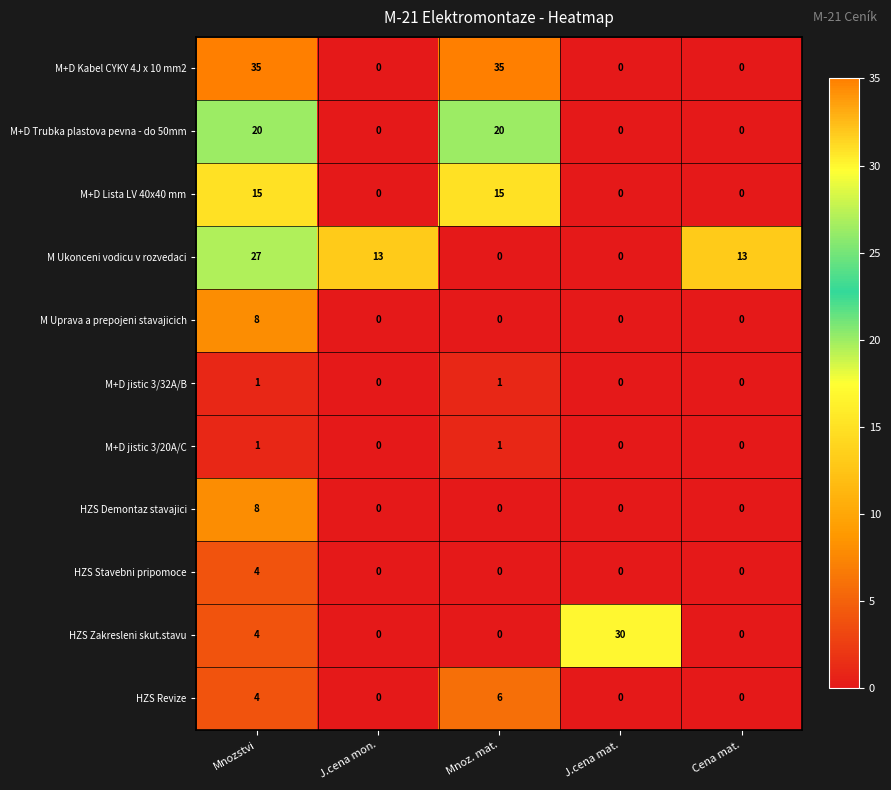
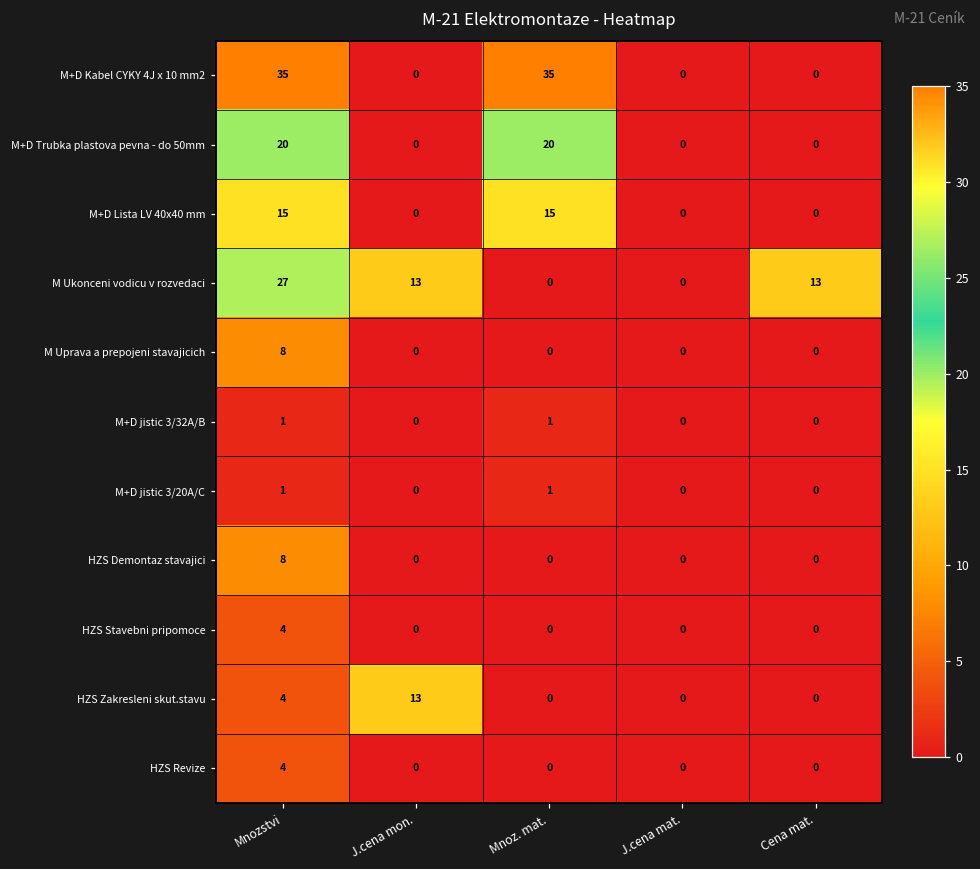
  {
    "M+D Kabel CYKY 4J x 10 mm2": {
      "Mnozstvi": 35,
      "J.cena mon.": 0,
      "Mnoz. mat.": 35,
      "J.cena mat.": 0,
      "Cena mat.": 0
    },
    "M+D Trubka plastova pevna - do 50mm": {
      "Mnozstvi": 20,
      "J.cena mon.": 0,
      "Mnoz. mat.": 20,
      "J.cena mat.": 0,
      "Cena mat.": 0
    },
    "M+D Lista LV 40x40 mm": {
      "Mnozstvi": 15,
      "J.cena mon.": 0,
      "Mnoz. mat.": 15,
      "J.cena mat.": 0,
      "Cena mat.": 0
    },
    "M Ukonceni vodicu v rozvedaci": {
      "Mnozstvi": 27,
      "J.cena mon.": 13,
      "Mnoz. mat.": 0,
      "J.cena mat.": 0,
      "Cena mat.": 13
    },
    "M Uprava a prepojeni stavajicich": {
      "Mnozstvi": 8,
      "J.cena mon.": 0,
      "Mnoz. mat.": 0,
      "J.cena mat.": 0,
      "Cena mat.": 0
    },
    "M+D jistic 3/32A/B": {
      "Mnozstvi": 1,
      "J.cena mon.": 0,
      "Mnoz. mat.": 1,
      "J.cena mat.": 0,
      "Cena mat.": 0
    },
    "M+D jistic 3/20A/C": {
      "Mnozstvi": 1,
      "J.cena mon.": 0,
      "Mnoz. mat.": 1,
      "J.cena mat.": 0,
      "Cena mat.": 0
    },
    "HZS Demontaz stavajici": {
      "Mnozstvi": 8,
      "J.cena mon.": 0,
      "Mnoz. mat.": 0,
      "J.cena mat.": 0,
      "Cena mat.": 0
    },
    "HZS Stavebni pripomoce": {
      "Mnozstvi": 4,
      "J.cena mon.": 0,
      "Mnoz. mat.": 0,
      "J.cena mat.": 0,
      "Cena mat.": 0
    },
    "HZS Zakresleni skut.stavu": {
      "Mnozstvi": 4,
-     "J.cena mon.": 0,
+     "J.cena mon.": 13,
      "Mnoz. mat.": 0,
-     "J.cena mat.": 30,
+     "J.cena mat.": 0,
      "Cena mat.": 0
    },
    "HZS Revize": {
      "Mnozstvi": 4,
      "J.cena mon.": 0,
-     "Mnoz. mat.": 6,
+     "Mnoz. mat.": 0,
      "J.cena mat.": 0,
      "Cena mat.": 0
    }
  }
